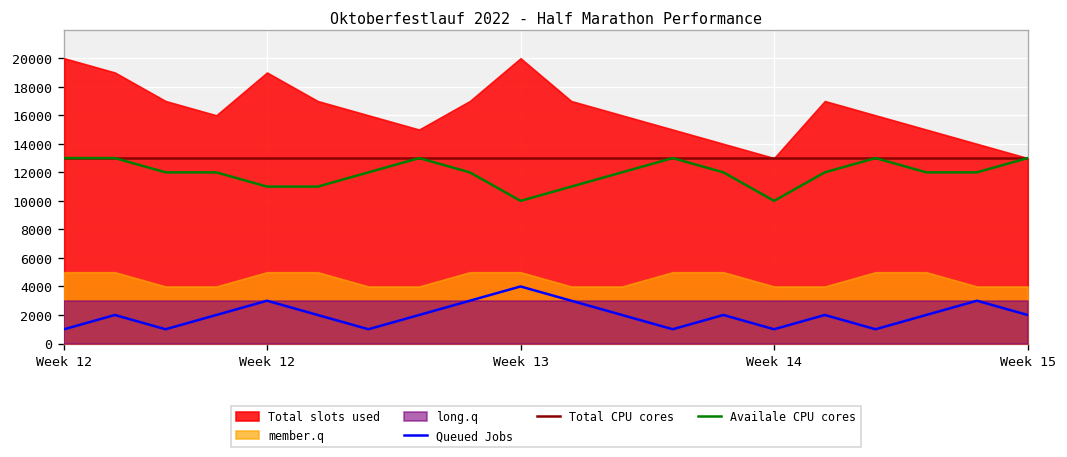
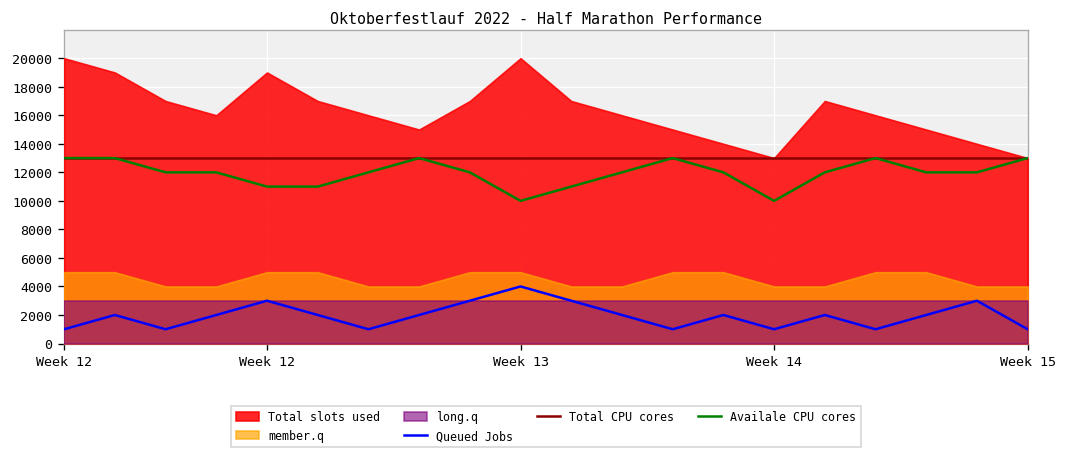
  {
    "Queued Jobs": {
      "Week 13": 4000,
      "Week 14": 1000,
-     "Week 15": 2000
+     "Week 15": 1000
    },
    "Total CPU cores": {
      "Week 13": 13000
    },
    "Availale CPU cores": {
      "Week 13": 10000,
      "Week 14": 10000
    }
  }
